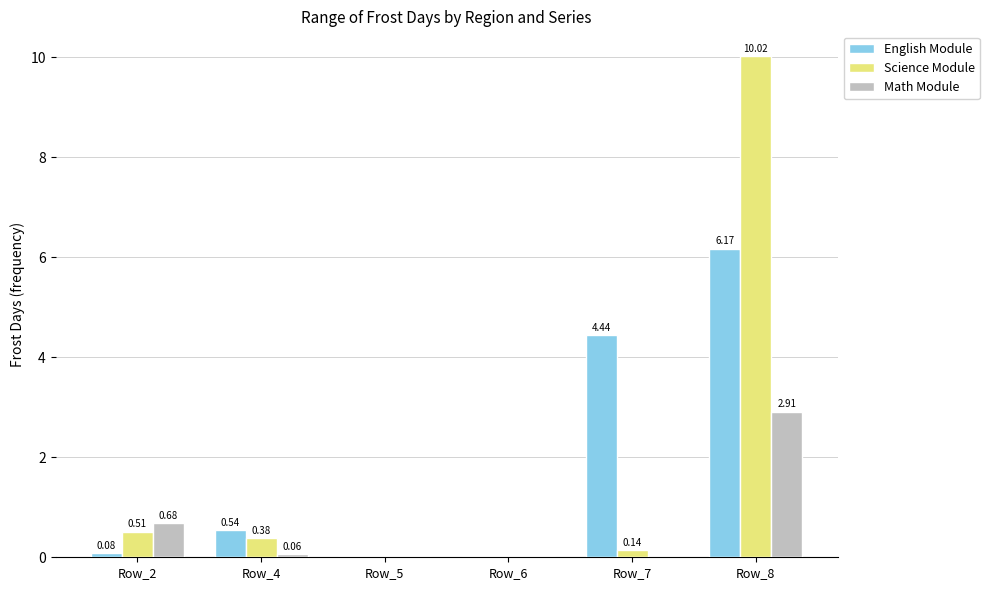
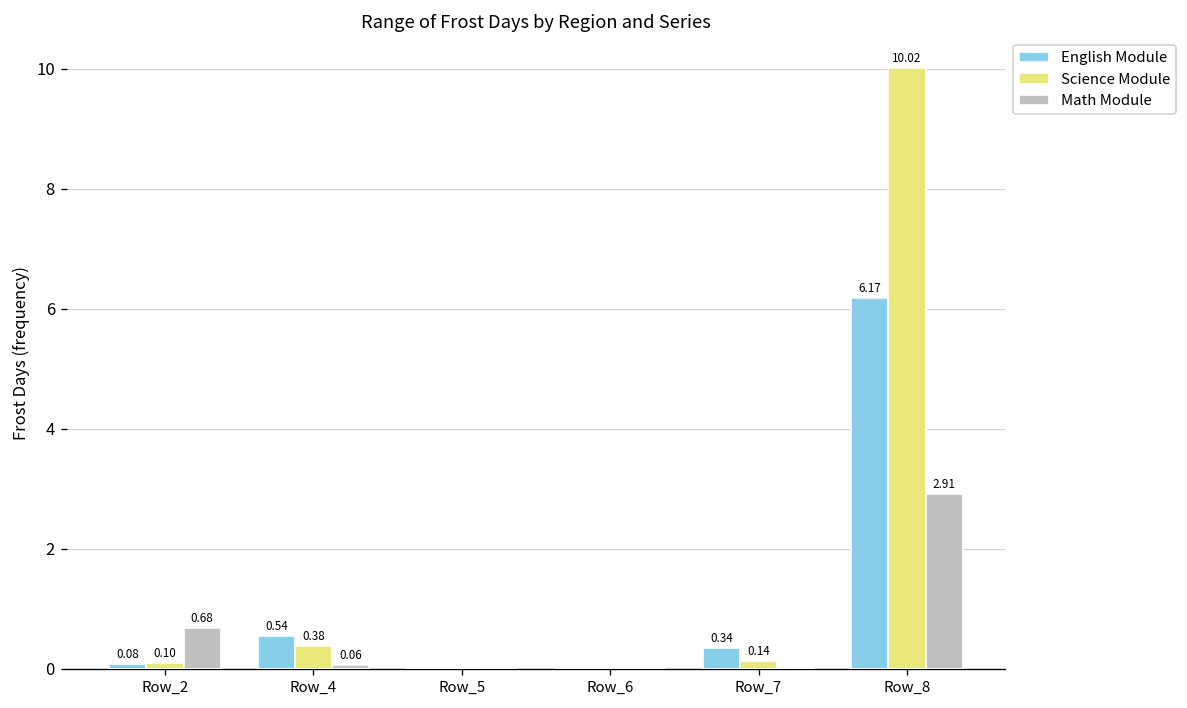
  {
    "English Module": {
      "Row_2": 0.08,
      "Row_4": 0.54,
-     "Row_7": 4.44,
+     "Row_7": 0.34,
      "Row_8": 6.17
    },
    "Science Module": {
-     "Row_2": 0.51,
+     "Row_2": 0.10,
      "Row_4": 0.38,
      "Row_7": 0.14,
      "Row_8": 10.02
    },
    "Math Module": {
      "Row_2": 0.68,
      "Row_4": 0.06,
      "Row_8": 2.91
    }
  }
